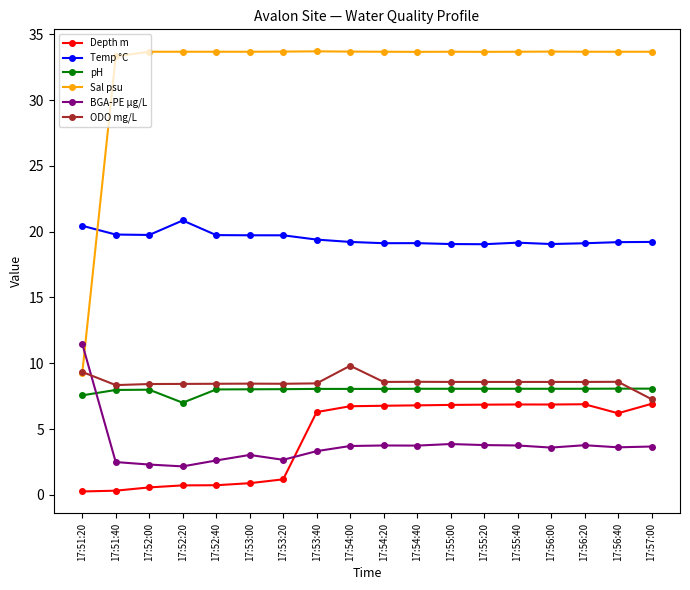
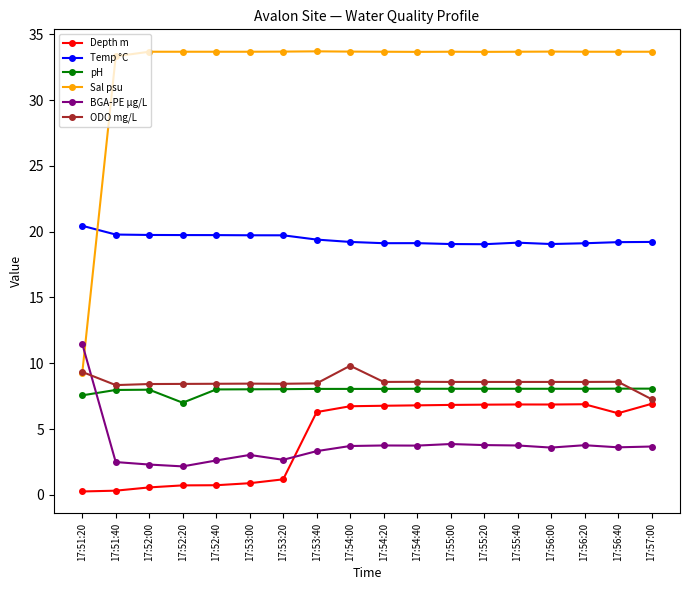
  {
    "Depth m": {
      "17:51:20": 0.3,
      "17:51:40": 0.3,
      "17:52:00": 0.6,
      "17:52:20": 0.7,
      "17:52:40": 0.7,
      "17:53:00": 0.9,
      "17:53:20": 1.2,
      "17:53:40": 6.3,
      "17:54:00": 6.7,
      "17:54:20": 6.8,
      "17:54:40": 6.8,
      "17:55:00": 6.8,
      "17:55:20": 6.9,
      "17:55:40": 6.9,
      "17:56:00": 6.9,
      "17:56:20": 6.9,
      "17:56:40": 6.2,
      "17:57:00": 6.9
    },
    "Temp °C": {
      "17:51:20": 20.5,
      "17:51:40": 19.8,
      "17:52:00": 19.8,
-     "17:52:20": 20.9,
+     "17:52:20": 19.7,
      "17:52:40": 19.7,
      "17:53:00": 19.7,
      "17:53:20": 19.7,
      "17:53:40": 19.4,
      "17:54:00": 19.2,
      "17:54:20": 19.1,
      "17:54:40": 19.1,
      "17:55:00": 19.1,
      "17:55:20": 19.0,
      "17:55:40": 19.2,
      "17:56:00": 19.1,
      "17:56:20": 19.1,
      "17:56:40": 19.2,
      "17:57:00": 19.2
    },
    "pH": {
      "17:51:20": 7.6,
      "17:51:40": 8.0,
      "17:52:00": 8.0,
      "17:52:20": 7.0,
      "17:52:40": 8.0,
      "17:53:00": 8.0,
      "17:53:20": 8.0,
      "17:53:40": 8.1,
      "17:54:00": 8.1,
      "17:54:20": 8.1,
      "17:54:40": 8.1,
      "17:55:00": 8.1,
      "17:55:20": 8.1,
      "17:55:40": 8.1,
      "17:56:00": 8.1,
      "17:56:20": 8.1,
      "17:56:40": 8.1,
      "17:57:00": 8.1
    },
    "Sal psu": {
      "17:52:20": 33.7,
      "17:52:40": 33.7,
      "17:53:00": 33.7,
      "17:53:20": 33.7,
      "17:53:40": 33.7,
      "17:54:00": 33.7,
      "17:54:20": 33.7,
      "17:54:40": 33.7,
      "17:55:00": 33.7,
      "17:55:20": 33.7,
      "17:55:40": 33.7,
      "17:56:00": 33.7,
      "17:56:20": 33.7,
      "17:56:40": 33.7,
      "17:57:00": 33.7
    },
    "BGA-PE µg/L": {
      "17:51:20": 11.5,
      "17:51:40": 2.5,
      "17:52:00": 2.3,
      "17:52:20": 2.2,
      "17:52:40": 2.6,
      "17:53:00": 3.0,
      "17:53:20": 2.7,
      "17:53:40": 3.3,
      "17:54:00": 3.7,
      "17:54:20": 3.8,
      "17:54:40": 3.7,
      "17:55:00": 3.9,
      "17:55:20": 3.8,
      "17:55:40": 3.8,
      "17:56:00": 3.6,
      "17:56:20": 3.8,
      "17:56:40": 3.6,
      "17:57:00": 3.7
    },
    "ODO mg/L": {
      "17:51:40": 8.3,
      "17:52:00": 8.4,
      "17:52:20": 8.4,
      "17:52:40": 8.4,
      "17:53:00": 8.5,
      "17:53:20": 8.4,
      "17:53:40": 8.5,
      "17:54:00": 9.8,
      "17:54:20": 8.6,
      "17:54:40": 8.6,
      "17:55:00": 8.6,
      "17:55:20": 8.6,
      "17:55:40": 8.6,
      "17:56:00": 8.6,
      "17:56:20": 8.6,
      "17:56:40": 8.6,
      "17:57:00": 7.3
    }
  }
